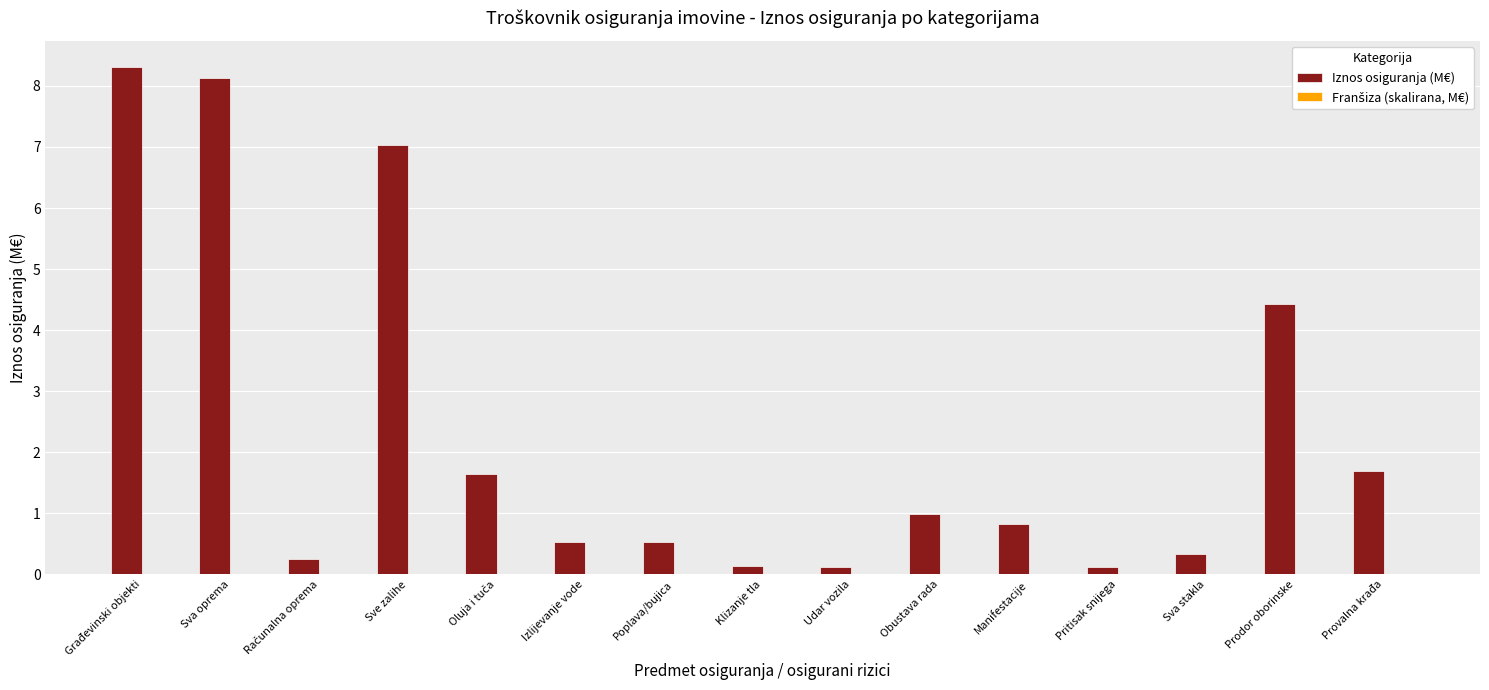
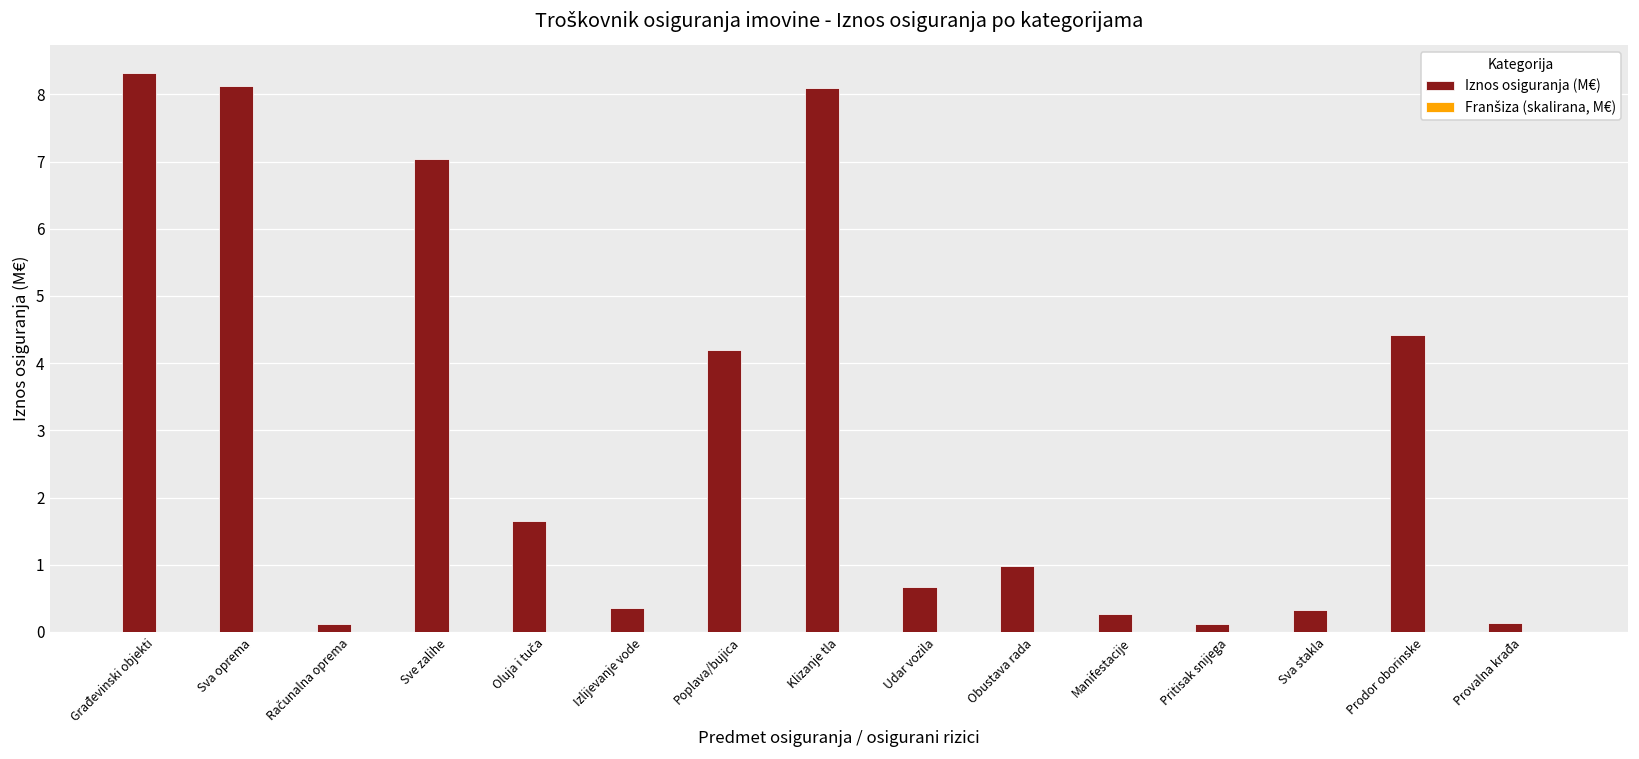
  {
    "Iznos osiguranja (M€)": {
      "Građevinski objekti": 8.3,
      "Sva oprema": 8.1,
-     "Računalna oprema": 0.2,
+     "Računalna oprema": 0.1,
      "Sve zalihe": 7.0,
      "Oluja i tuča": 1.6,
-     "Izlijevanje vode": 0.5,
-     "Poplava/bujica": 0.5,
-     "Klizanje tla": 0.1,
-     "Udar vozila": 0.1,
+     "Izlijevanje vode": 0.4,
+     "Poplava/bujica": 4.2,
+     "Klizanje tla": 8.1,
+     "Udar vozila": 0.7,
      "Obustava rada": 1.0,
-     "Manifestacije": 0.8,
+     "Manifestacije": 0.3,
      "Pritisak snijega": 0.1,
      "Sva stakla": 0.3,
      "Prodor oborinske": 4.4,
-     "Provalna krađa": 1.7
+     "Provalna krađa": 0.1
    },
    "Franšiza (skalirana, M€)": {
      "Građevinski objekti": 0.0,
      "Sva oprema": 0.0,
      "Računalna oprema": 0.0,
      "Sve zalihe": 0.0,
      "Izlijevanje vode": 0.0,
      "Sva stakla": 0.0,
      "Provalna krađa": 0.0
    }
  }
